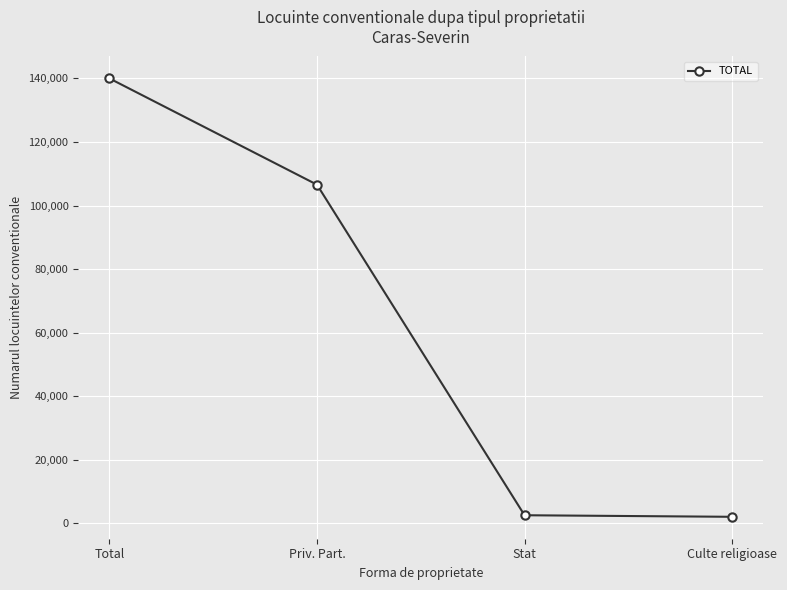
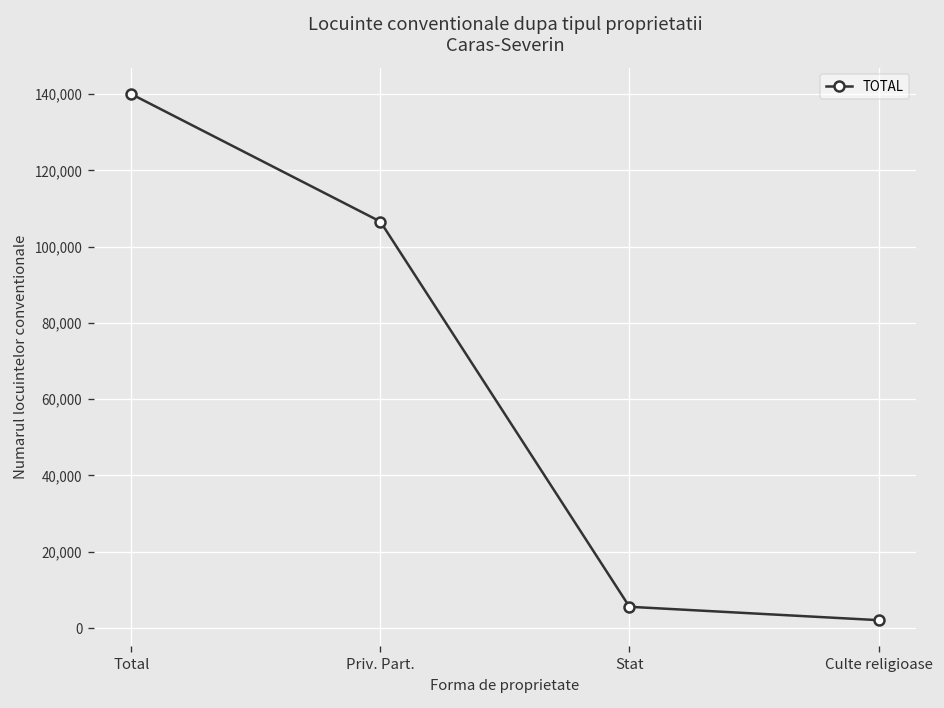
  {
    "Total": "140,000",
    "Priv. Part.": "107,000",
-   "Stat": "3,000",
+   "Stat": "6,000",
    "Culte religioase": "2,000"
  }
